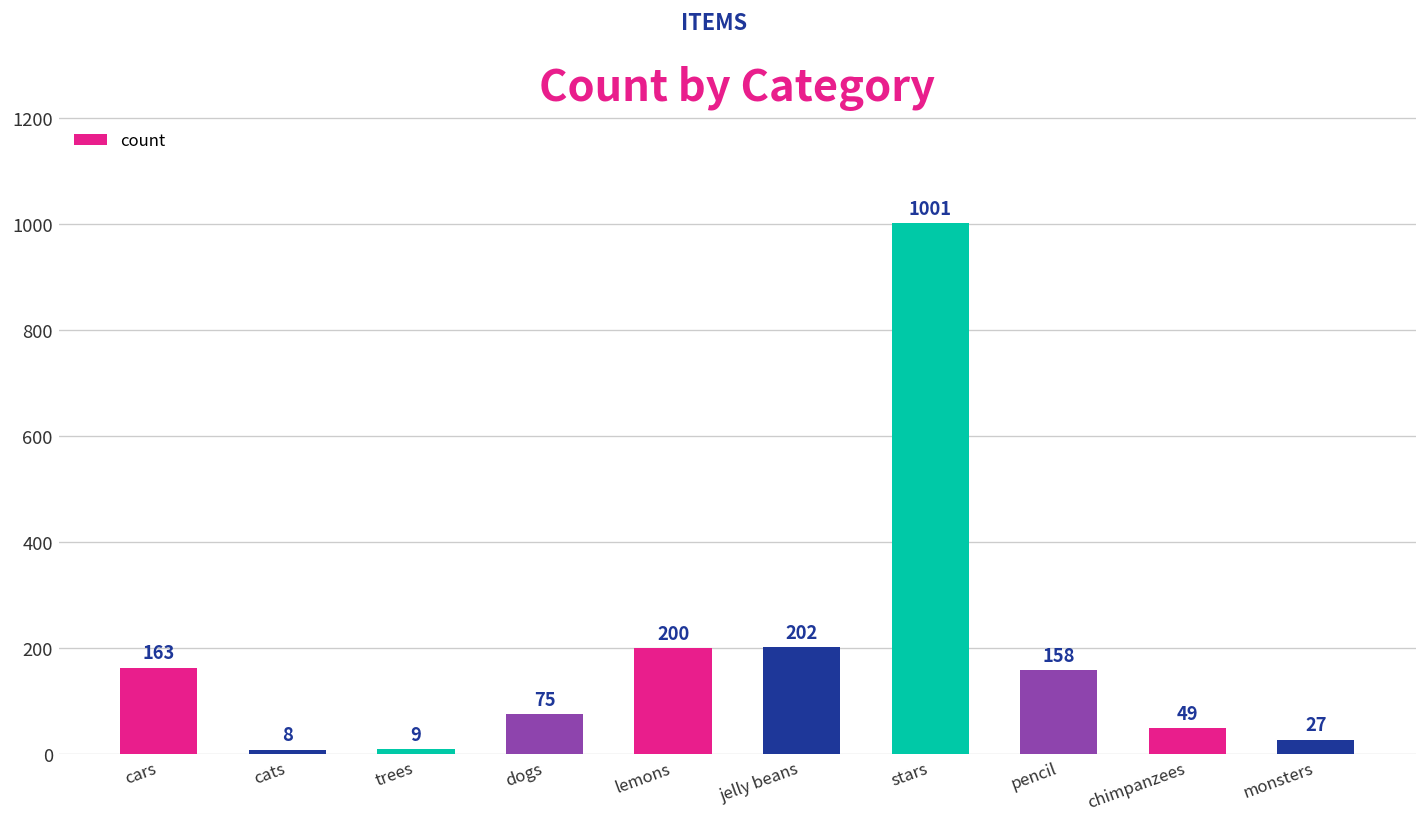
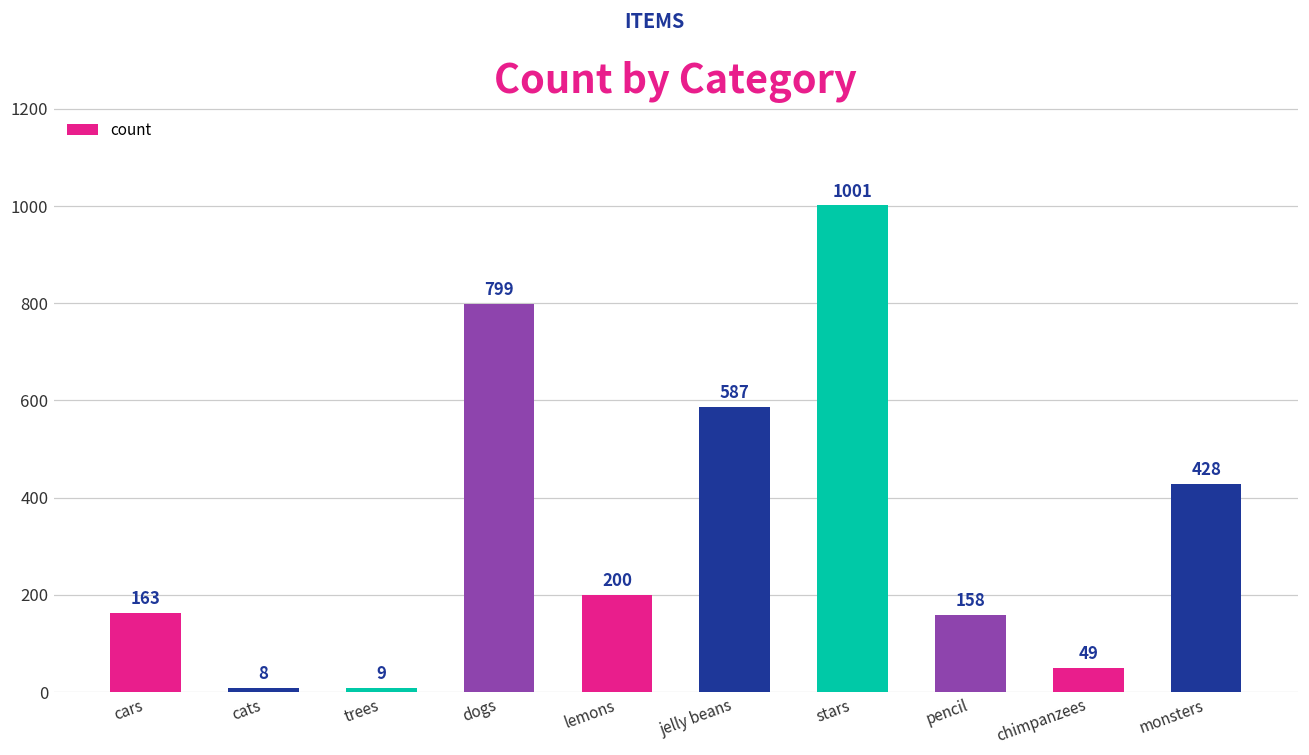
  {
    "cars": 163,
    "cats": 8,
    "trees": 9,
-   "dogs": 75,
+   "dogs": 799,
    "lemons": 200,
-   "jelly beans": 202,
+   "jelly beans": 587,
    "stars": 1001,
    "pencil": 158,
    "chimpanzees": 49,
-   "monsters": 27
+   "monsters": 428
  }
